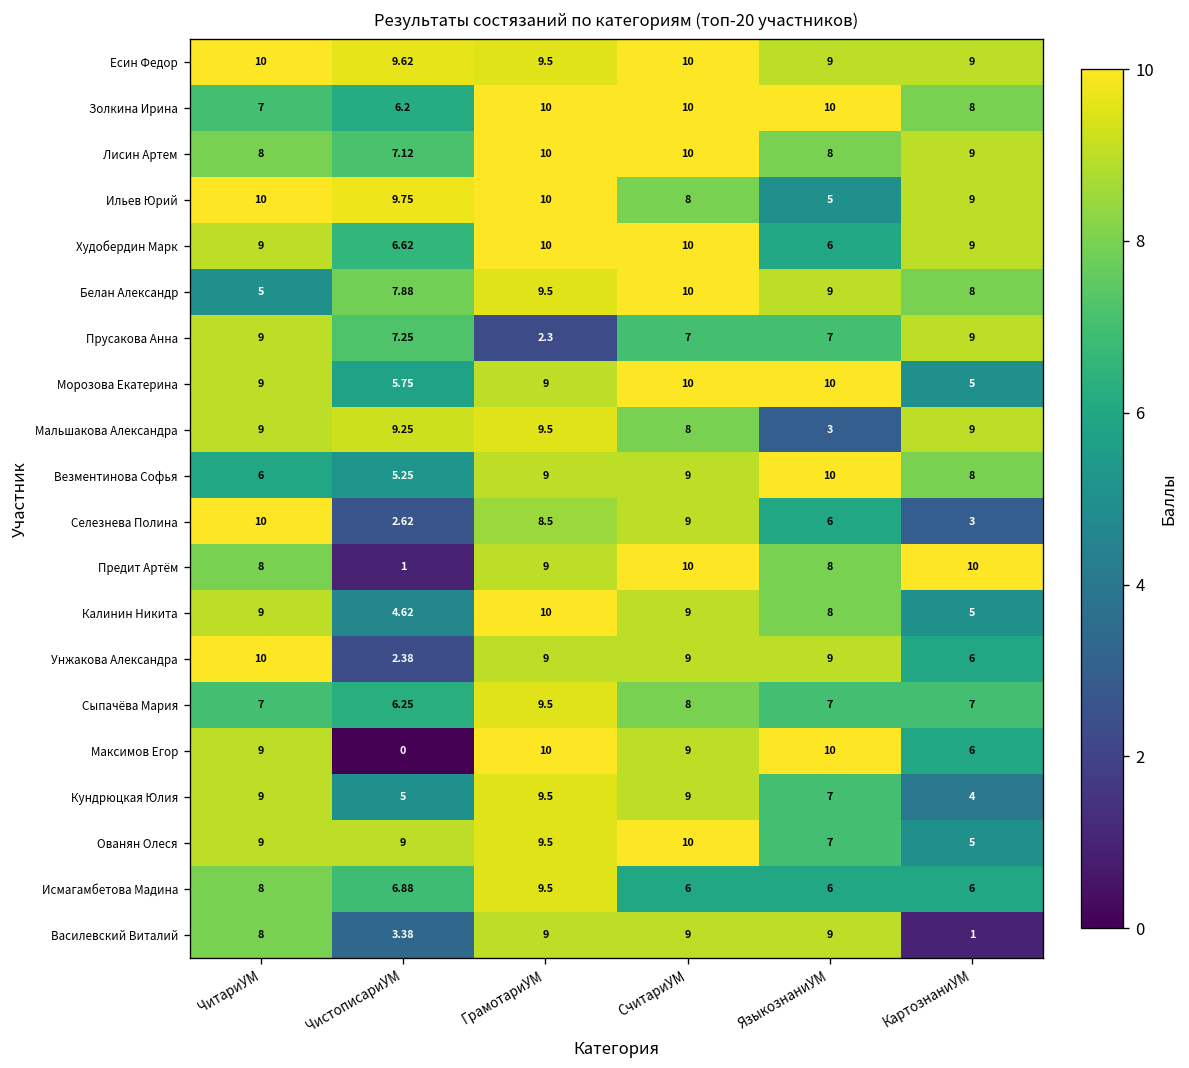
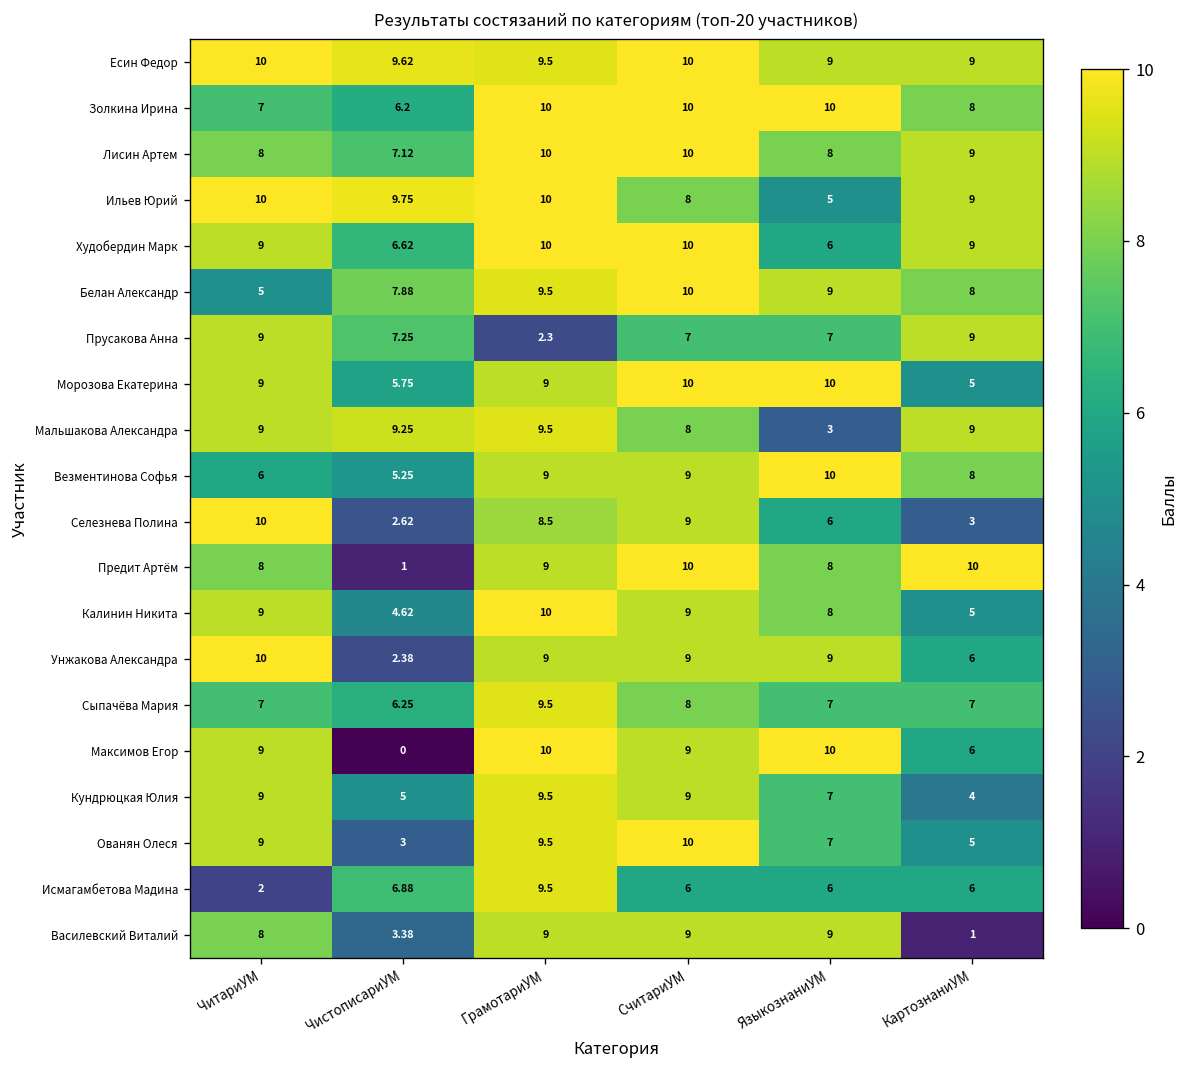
  {
    "Есин Федор": {
      "ЧитариУМ": 10,
      "ЧистописариУМ": 9.62,
      "ГрамотариУМ": 9.5,
      "СчитариУМ": 10,
      "ЯзыкознаниУМ": 9,
      "КартознаниУМ": 9
    },
    "Золкина Ирина": {
      "ЧитариУМ": 7,
      "ЧистописариУМ": 6.2,
      "ГрамотариУМ": 10,
      "СчитариУМ": 10,
      "ЯзыкознаниУМ": 10,
      "КартознаниУМ": 8
    },
    "Лисин Артем": {
      "ЧитариУМ": 8,
      "ЧистописариУМ": 7.12,
      "ГрамотариУМ": 10,
      "СчитариУМ": 10,
      "ЯзыкознаниУМ": 8,
      "КартознаниУМ": 9
    },
    "Ильев Юрий": {
      "ЧитариУМ": 10,
      "ЧистописариУМ": 9.75,
      "ГрамотариУМ": 10,
      "СчитариУМ": 8,
      "ЯзыкознаниУМ": 5,
      "КартознаниУМ": 9
    },
    "Худобердин Марк": {
      "ЧитариУМ": 9,
      "ЧистописариУМ": 6.62,
      "ГрамотариУМ": 10,
      "СчитариУМ": 10,
      "ЯзыкознаниУМ": 6,
      "КартознаниУМ": 9
    },
    "Белан Александр": {
      "ЧитариУМ": 5,
      "ЧистописариУМ": 7.88,
      "ГрамотариУМ": 9.5,
      "СчитариУМ": 10,
      "ЯзыкознаниУМ": 9,
      "КартознаниУМ": 8
    },
    "Прусакова Анна": {
      "ЧитариУМ": 9,
      "ЧистописариУМ": 7.25,
      "ГрамотариУМ": 2.3,
      "СчитариУМ": 7,
      "ЯзыкознаниУМ": 7,
      "КартознаниУМ": 9
    },
    "Морозова Екатерина": {
      "ЧитариУМ": 9,
      "ЧистописариУМ": 5.75,
      "ГрамотариУМ": 9,
      "СчитариУМ": 10,
      "ЯзыкознаниУМ": 10,
      "КартознаниУМ": 5
    },
    "Мальшакова Александра": {
      "ЧитариУМ": 9,
      "ЧистописариУМ": 9.25,
      "ГрамотариУМ": 9.5,
      "СчитариУМ": 8,
      "ЯзыкознаниУМ": 3,
      "КартознаниУМ": 9
    },
    "Везментинова Софья": {
      "ЧитариУМ": 6,
      "ЧистописариУМ": 5.25,
      "ГрамотариУМ": 9,
      "СчитариУМ": 9,
      "ЯзыкознаниУМ": 10,
      "КартознаниУМ": 8
    },
    "Селезнева Полина": {
      "ЧитариУМ": 10,
      "ЧистописариУМ": 2.62,
      "ГрамотариУМ": 8.5,
      "СчитариУМ": 9,
      "ЯзыкознаниУМ": 6,
      "КартознаниУМ": 3
    },
    "Предит Артём": {
      "ЧитариУМ": 8,
      "ЧистописариУМ": 1,
      "ГрамотариУМ": 9,
      "СчитариУМ": 10,
      "ЯзыкознаниУМ": 8,
      "КартознаниУМ": 10
    },
    "Калинин Никита": {
      "ЧитариУМ": 9,
      "ЧистописариУМ": 4.62,
      "ГрамотариУМ": 10,
      "СчитариУМ": 9,
      "ЯзыкознаниУМ": 8,
      "КартознаниУМ": 5
    },
    "Унжакова Александра": {
      "ЧитариУМ": 10,
      "ЧистописариУМ": 2.38,
      "ГрамотариУМ": 9,
      "СчитариУМ": 9,
      "ЯзыкознаниУМ": 9,
      "КартознаниУМ": 6
    },
    "Сыпачёва Мария": {
      "ЧитариУМ": 7,
      "ЧистописариУМ": 6.25,
      "ГрамотариУМ": 9.5,
      "СчитариУМ": 8,
      "ЯзыкознаниУМ": 7,
      "КартознаниУМ": 7
    },
    "Максимов Егор": {
      "ЧитариУМ": 9,
      "ЧистописариУМ": 0,
      "ГрамотариУМ": 10,
      "СчитариУМ": 9,
      "ЯзыкознаниУМ": 10,
      "КартознаниУМ": 6
    },
    "Кундрюцкая Юлия": {
      "ЧитариУМ": 9,
      "ЧистописариУМ": 5,
      "ГрамотариУМ": 9.5,
      "СчитариУМ": 9,
      "ЯзыкознаниУМ": 7,
      "КартознаниУМ": 4
    },
    "Ованян Олеся": {
      "ЧитариУМ": 9,
-     "ЧистописариУМ": 9,
+     "ЧистописариУМ": 3,
      "ГрамотариУМ": 9.5,
      "СчитариУМ": 10,
      "ЯзыкознаниУМ": 7,
      "КартознаниУМ": 5
    },
    "Исмагамбетова Мадина": {
-     "ЧитариУМ": 8,
+     "ЧитариУМ": 2,
      "ЧистописариУМ": 6.88,
      "ГрамотариУМ": 9.5,
      "СчитариУМ": 6,
      "ЯзыкознаниУМ": 6,
      "КартознаниУМ": 6
    },
    "Василевский Виталий": {
      "ЧитариУМ": 8,
      "ЧистописариУМ": 3.38,
      "ГрамотариУМ": 9,
      "СчитариУМ": 9,
      "ЯзыкознаниУМ": 9,
      "КартознаниУМ": 1
    }
  }
